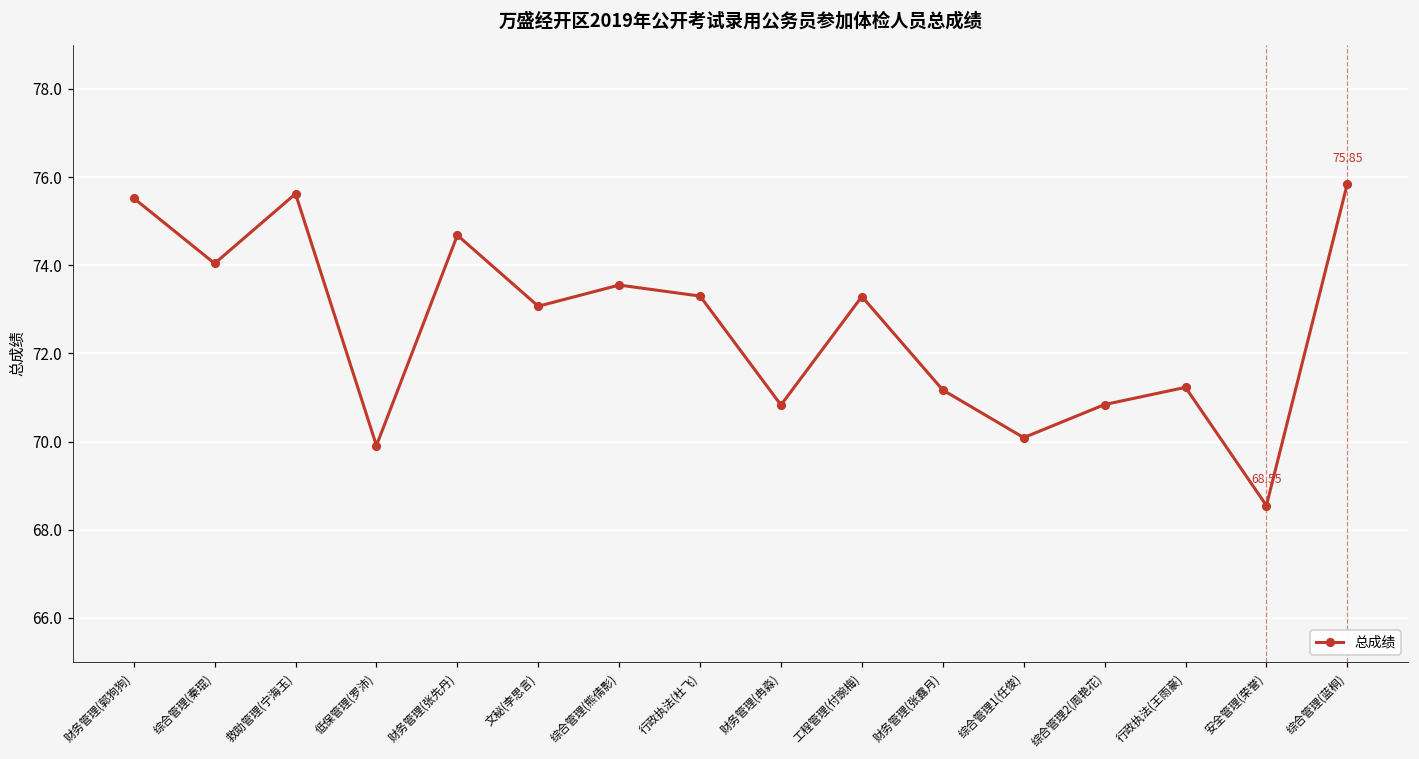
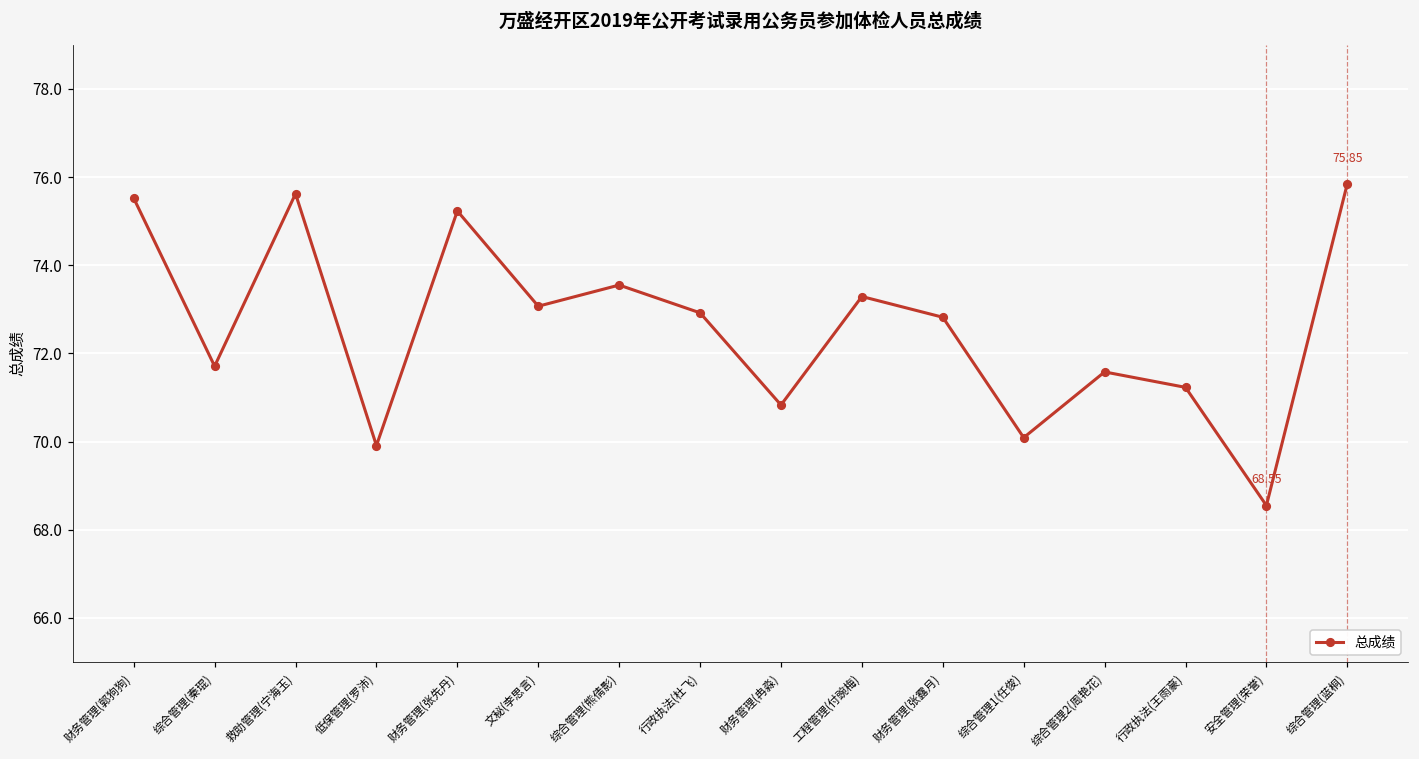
  {
    "财务管理(郭狗狗)": 75.5,
-   "综合管理(秦琨)": 74.0,
+   "综合管理(秦琨)": 71.7,
    "救助管理(宁海玉)": 75.6,
    "低保管理(罗沛)": 69.9,
-   "财务管理(张先丹)": 74.7,
+   "财务管理(张先丹)": 75.2,
    "文秘(李思言)": 73.1,
    "综合管理(熊倩影)": 73.6,
-   "行政执法(杜飞)": 73.3,
+   "行政执法(杜飞)": 72.9,
    "财务管理(冉淼)": 70.8,
    "工程管理(付豌梅)": 73.3,
-   "财务管理(张露月)": 71.2,
+   "财务管理(张露月)": 72.8,
    "综合管理1(任俊)": 70.1,
-   "综合管理2(周艳花)": 70.8,
+   "综合管理2(周艳花)": 71.6,
    "行政执法(王雨豪)": 71.2
  }
